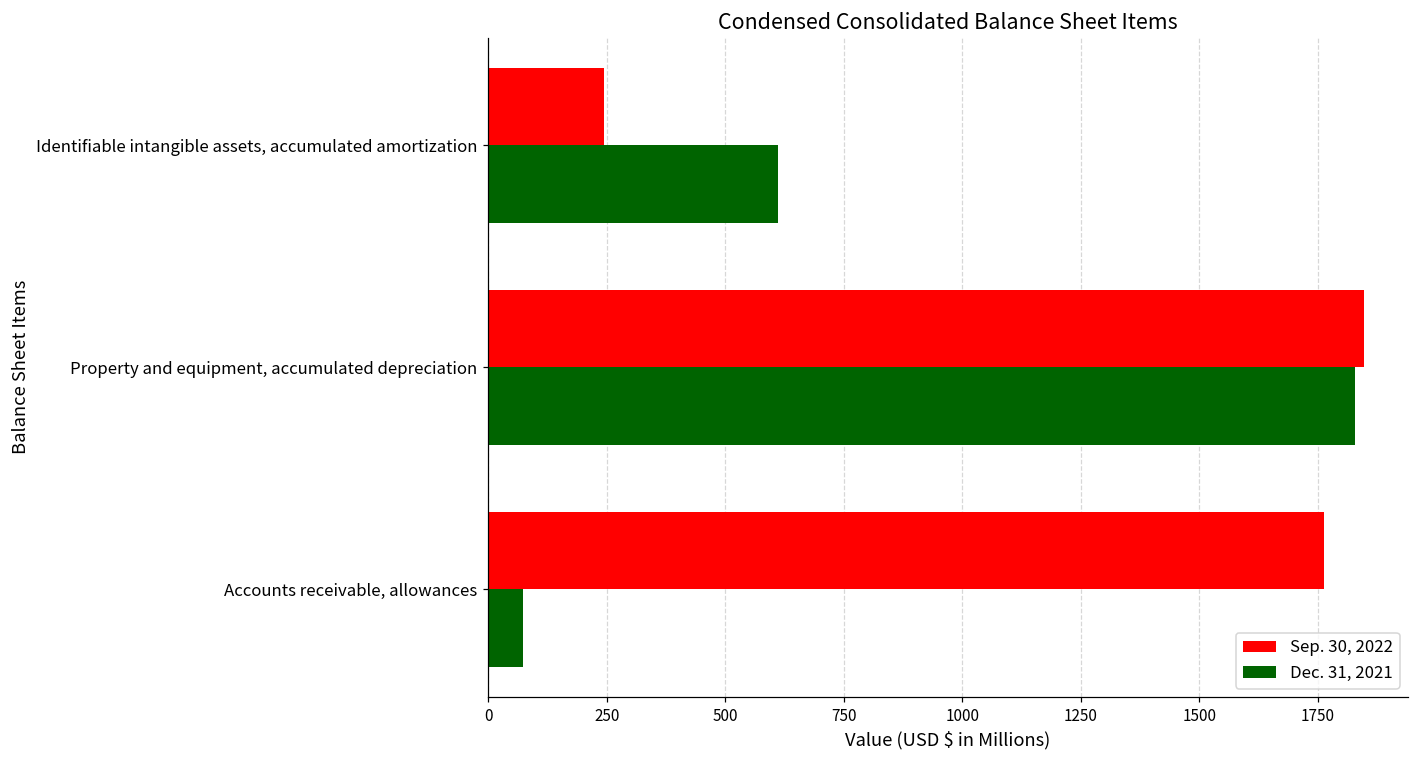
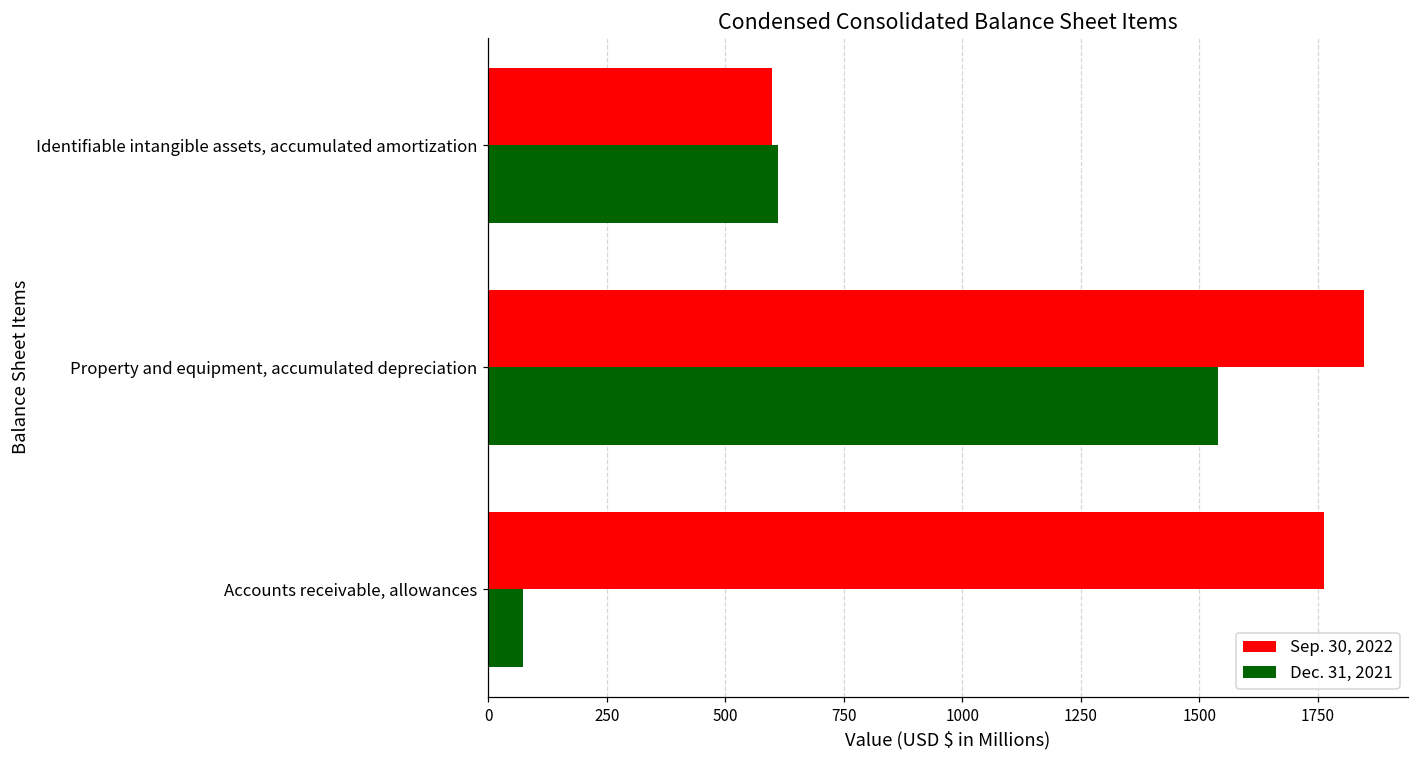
  {
    "Sep. 30, 2022": {
-     "Identifiable intangible assets, accumulated amortization": 250,
+     "Identifiable intangible assets, accumulated amortization": 600,
      "Property and equipment, accumulated depreciation": 1850,
      "Accounts receivable, allowances": 1760
    },
    "Dec. 31, 2021": {
      "Identifiable intangible assets, accumulated amortization": 610,
-     "Property and equipment, accumulated depreciation": 1830,
+     "Property and equipment, accumulated depreciation": 1540,
      "Accounts receivable, allowances": 70
    }
  }
